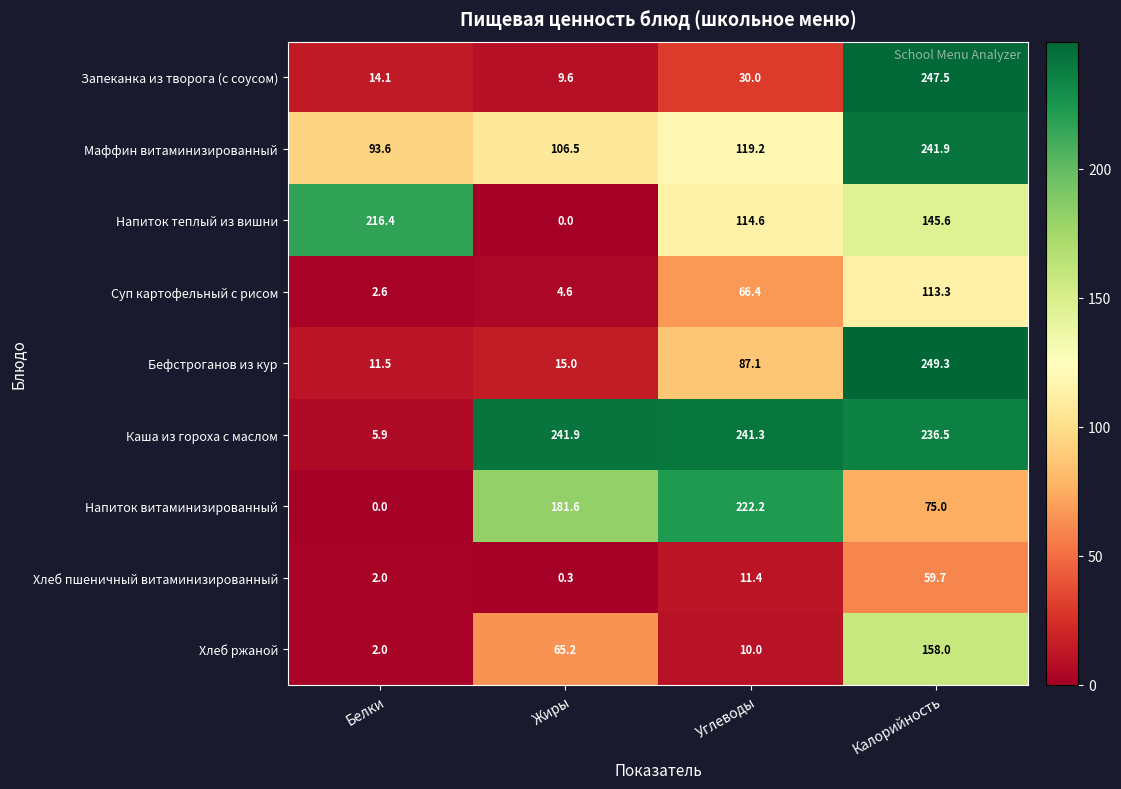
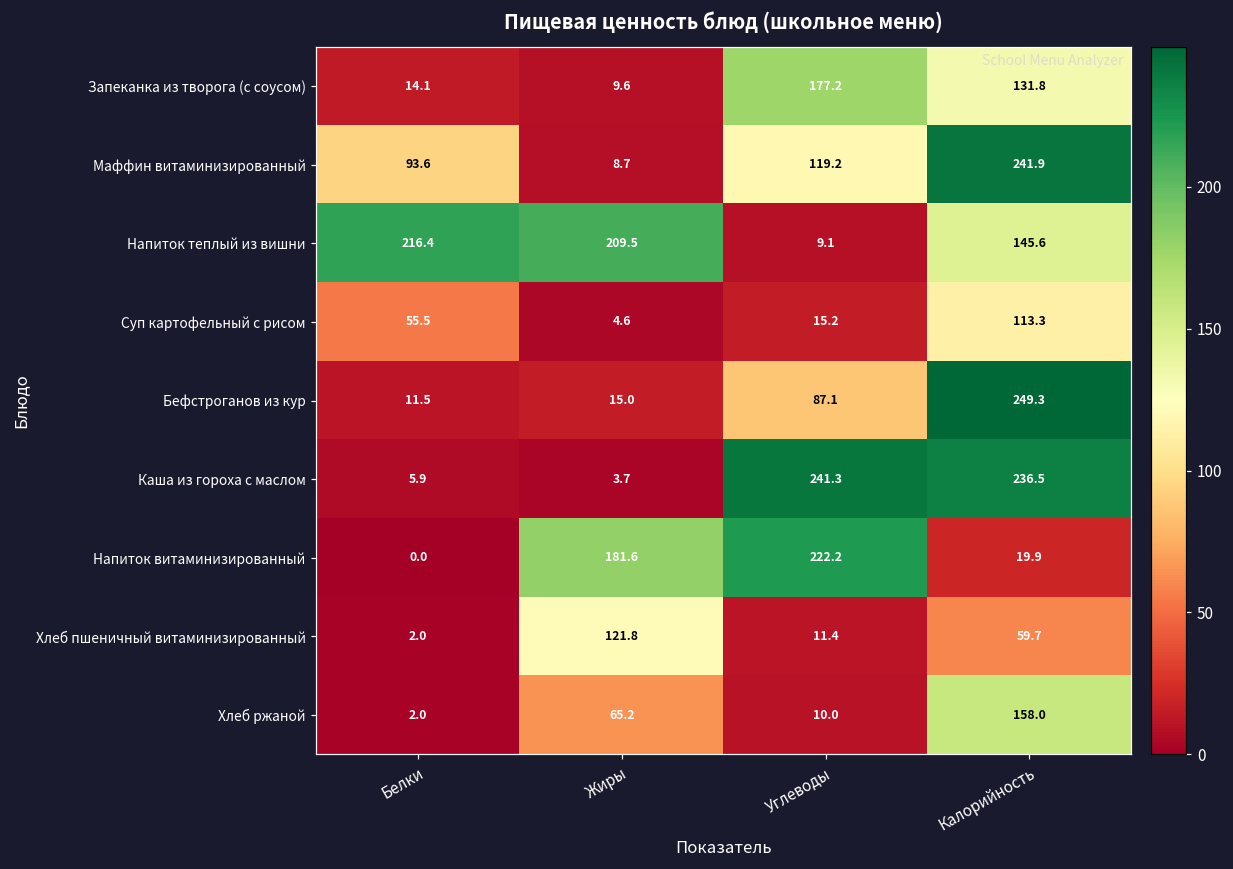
  {
    "Запеканка из творога (с соусом)": {
      "Белки": 14.1,
      "Жиры": 9.6,
-     "Углеводы": 30.0,
-     "Калорийность": 247.5
+     "Углеводы": 177.2,
+     "Калорийность": 131.8
    },
    "Маффин витаминизированный": {
      "Белки": 93.6,
-     "Жиры": 106.5,
+     "Жиры": 8.7,
      "Углеводы": 119.2,
      "Калорийность": 241.9
    },
    "Напиток теплый из вишни": {
      "Белки": 216.4,
-     "Жиры": 0.0,
-     "Углеводы": 114.6,
+     "Жиры": 209.5,
+     "Углеводы": 9.1,
      "Калорийность": 145.6
    },
    "Суп картофельный с рисом": {
-     "Белки": 2.6,
+     "Белки": 55.5,
      "Жиры": 4.6,
-     "Углеводы": 66.4,
+     "Углеводы": 15.2,
      "Калорийность": 113.3
    },
    "Бефстроганов из кур": {
      "Белки": 11.5,
      "Жиры": 15.0,
      "Углеводы": 87.1,
      "Калорийность": 249.3
    },
    "Каша из гороха с маслом": {
      "Белки": 5.9,
-     "Жиры": 241.9,
+     "Жиры": 3.7,
      "Углеводы": 241.3,
      "Калорийность": 236.5
    },
    "Напиток витаминизированный": {
      "Белки": 0.0,
      "Жиры": 181.6,
      "Углеводы": 222.2,
-     "Калорийность": 75.0
+     "Калорийность": 19.9
    },
    "Хлеб пшеничный витаминизированный": {
      "Белки": 2.0,
-     "Жиры": 0.3,
+     "Жиры": 121.8,
      "Углеводы": 11.4,
      "Калорийность": 59.7
    },
    "Хлеб ржаной": {
      "Белки": 2.0,
      "Жиры": 65.2,
      "Углеводы": 10.0,
      "Калорийность": 158.0
    }
  }
